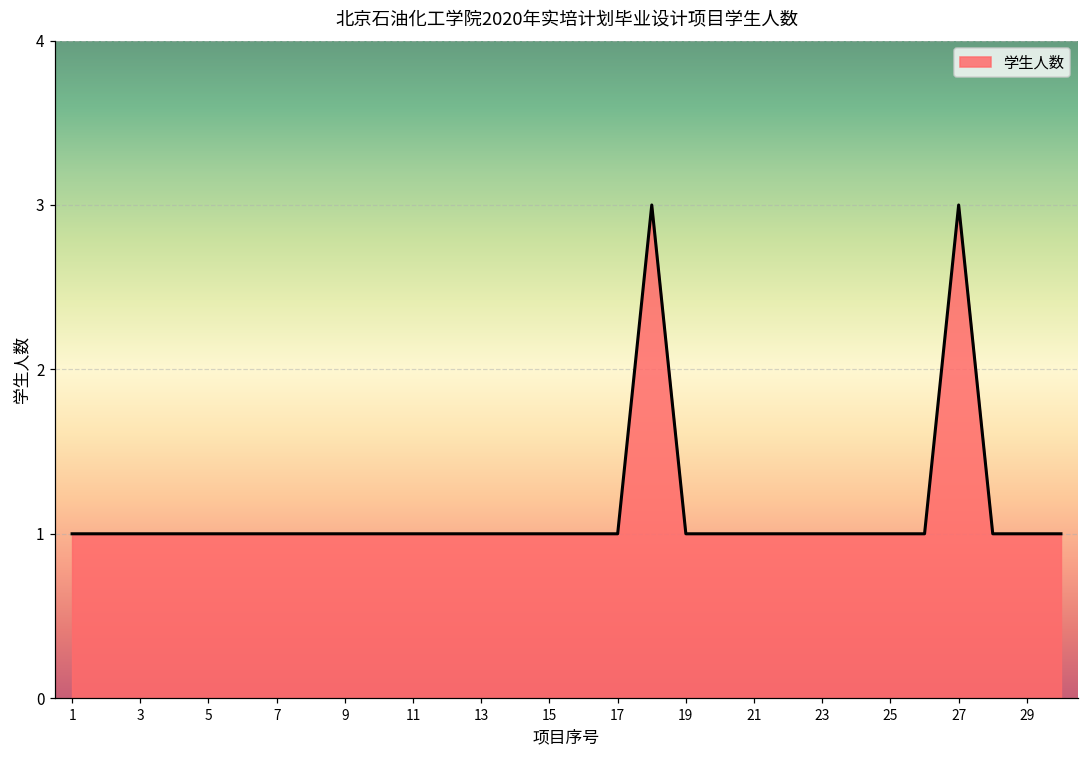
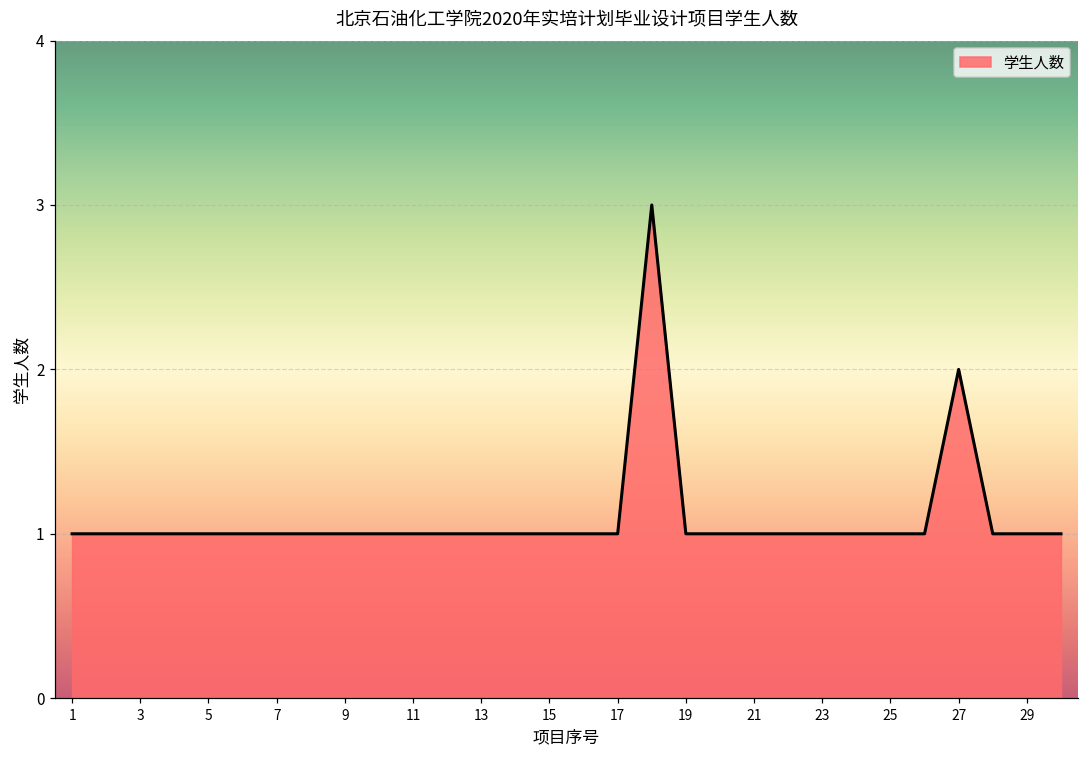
  {
    "1": 1,
    "3": 1,
    "5": 1,
    "7": 1,
    "9": 1,
    "11": 1,
    "13": 1,
    "15": 1,
    "17": 1,
    "19": 1,
    "21": 1,
    "23": 1,
    "25": 1,
-   "27": 3,
+   "27": 2,
    "29": 1
  }
